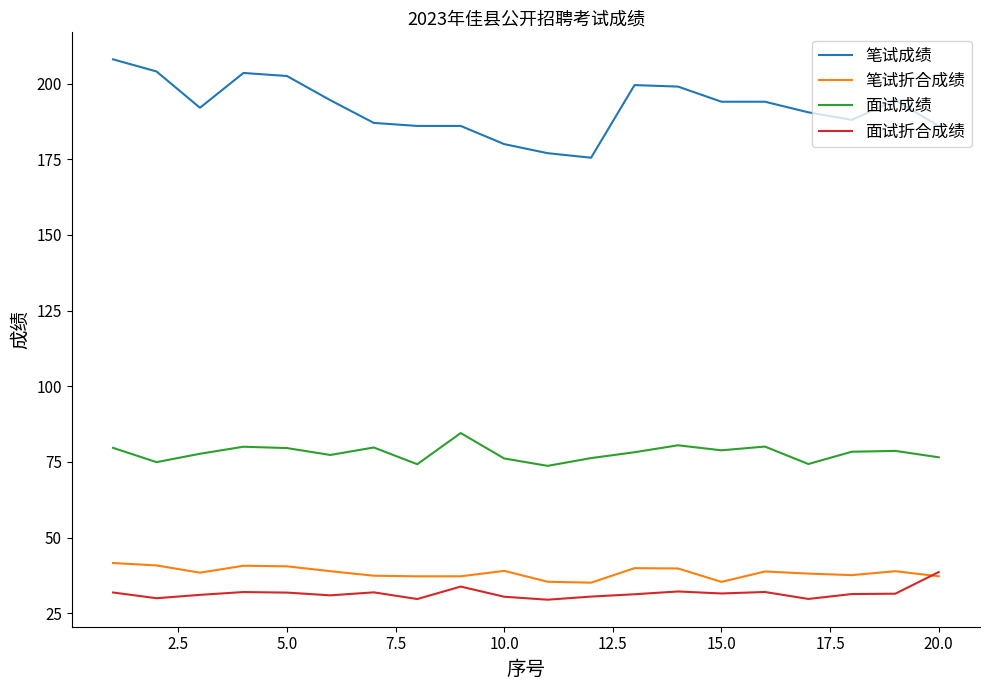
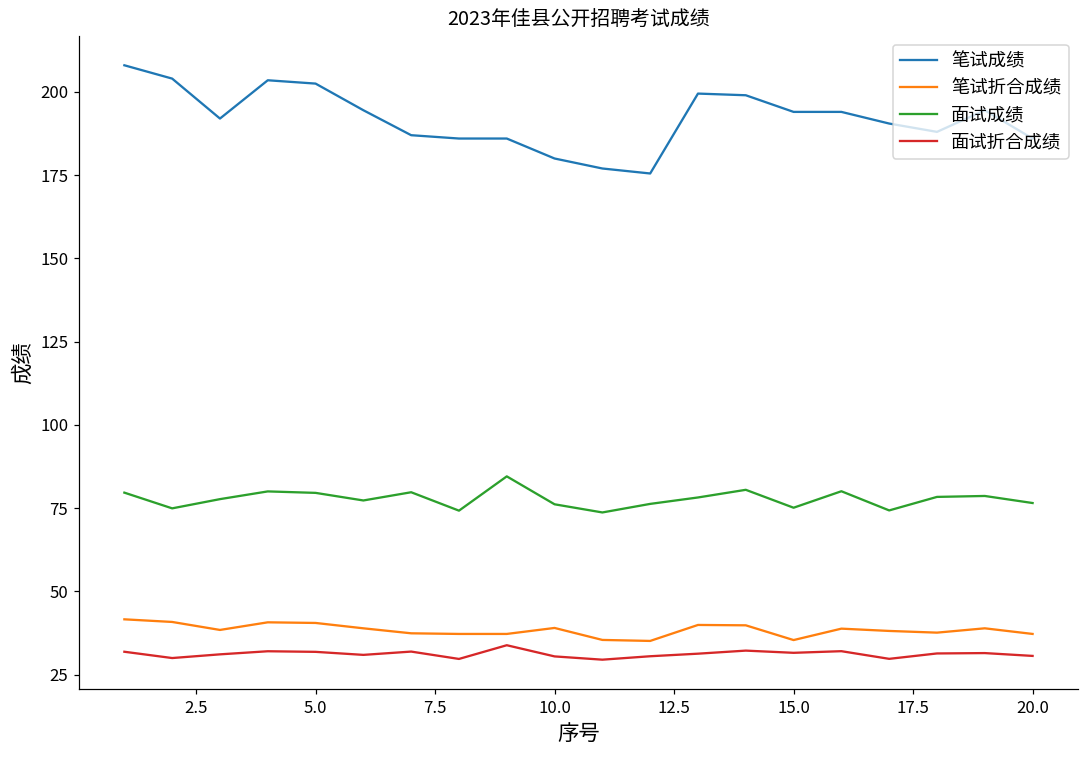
  {
    "笔试成绩": {
      "5.0": 203,
      "10.0": 180,
      "15.0": 194
    },
    "笔试折合成绩": {
      "5.0": 41,
      "10.0": 39,
      "15.0": 35,
      "20.0": 37
    },
    "面试成绩": {
      "5.0": 80,
      "10.0": 76,
-     "15.0": 79,
+     "15.0": 75,
      "20.0": 77
    },
    "面试折合成绩": {
      "5.0": 32,
      "10.0": 30,
      "15.0": 32,
-     "20.0": 39
+     "20.0": 31
    }
  }
